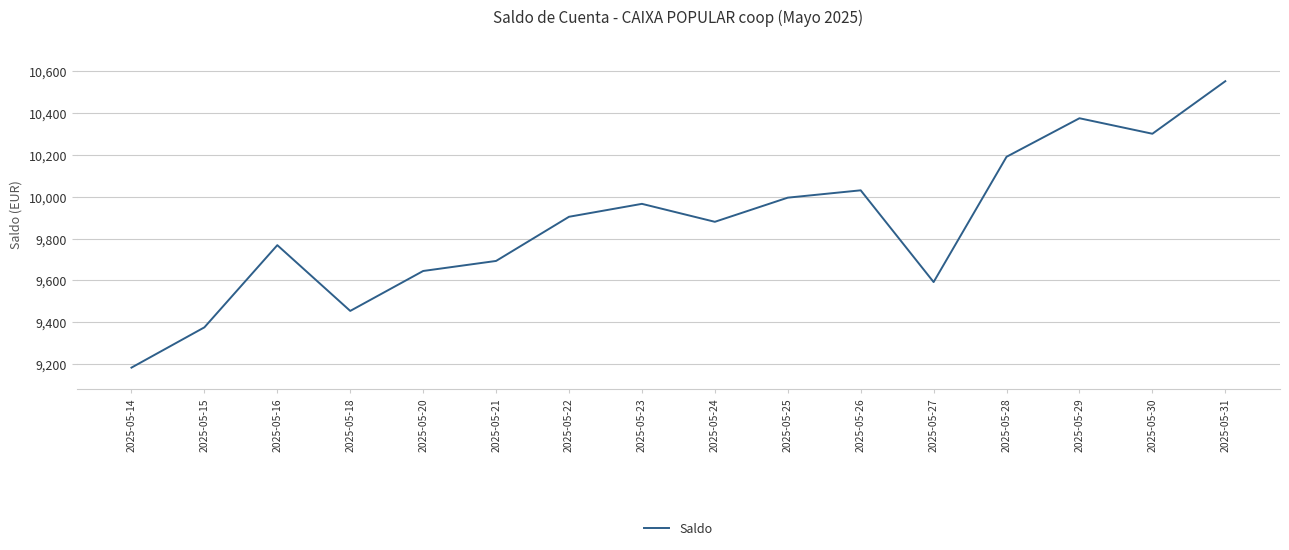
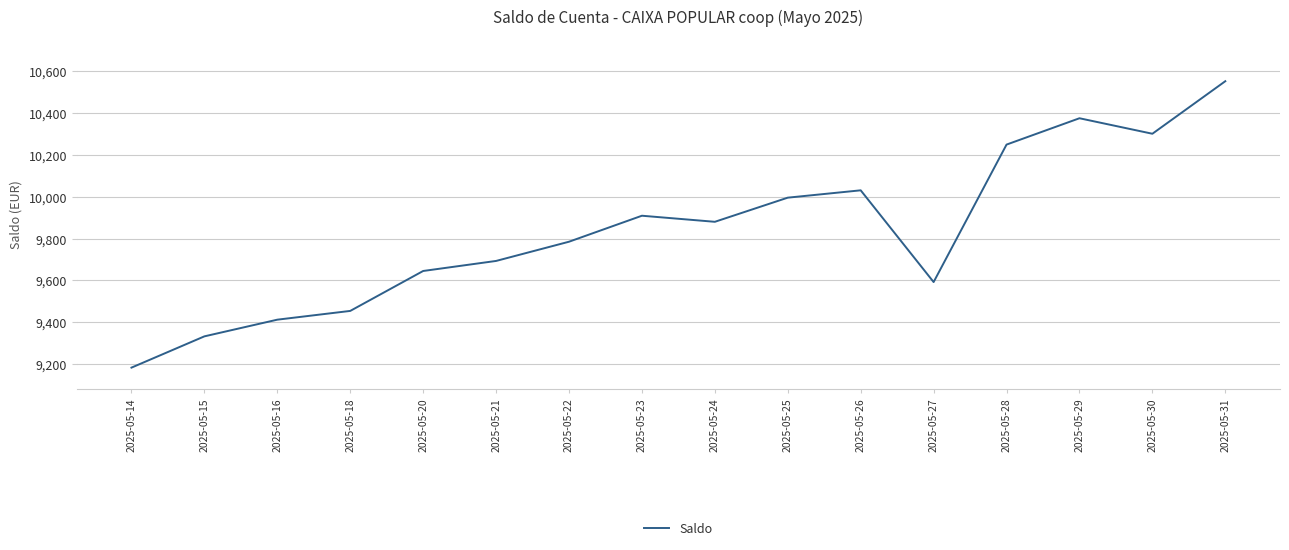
  {
    "2025-05-14": "9,180",
-   "2025-05-15": "9,380",
-   "2025-05-16": "9,770",
+   "2025-05-15": "9,330",
+   "2025-05-16": "9,410",
    "2025-05-18": "9,450",
    "2025-05-20": "9,650",
    "2025-05-21": "9,690",
-   "2025-05-22": "9,900",
-   "2025-05-23": "9,970",
+   "2025-05-22": "9,790",
+   "2025-05-23": "9,910",
    "2025-05-24": "9,880",
    "2025-05-25": "10,000",
    "2025-05-26": "10,030",
    "2025-05-27": "9,590",
-   "2025-05-28": "10,190",
+   "2025-05-28": "10,250",
    "2025-05-29": "10,380",
    "2025-05-30": "10,300",
    "2025-05-31": "10,550"
  }
